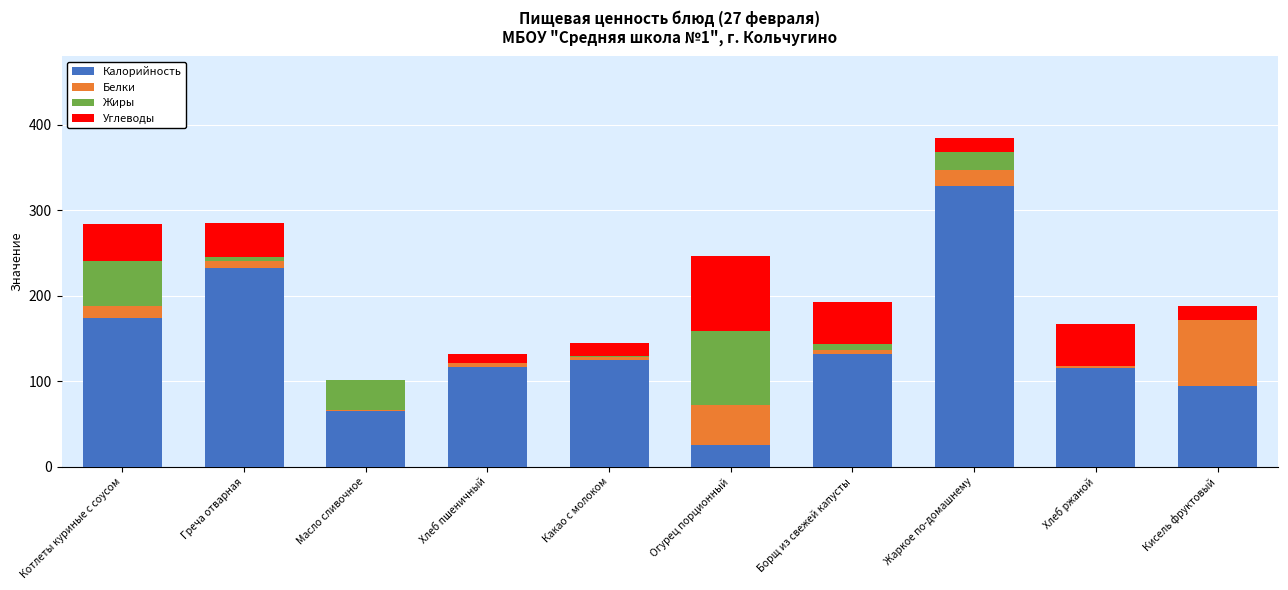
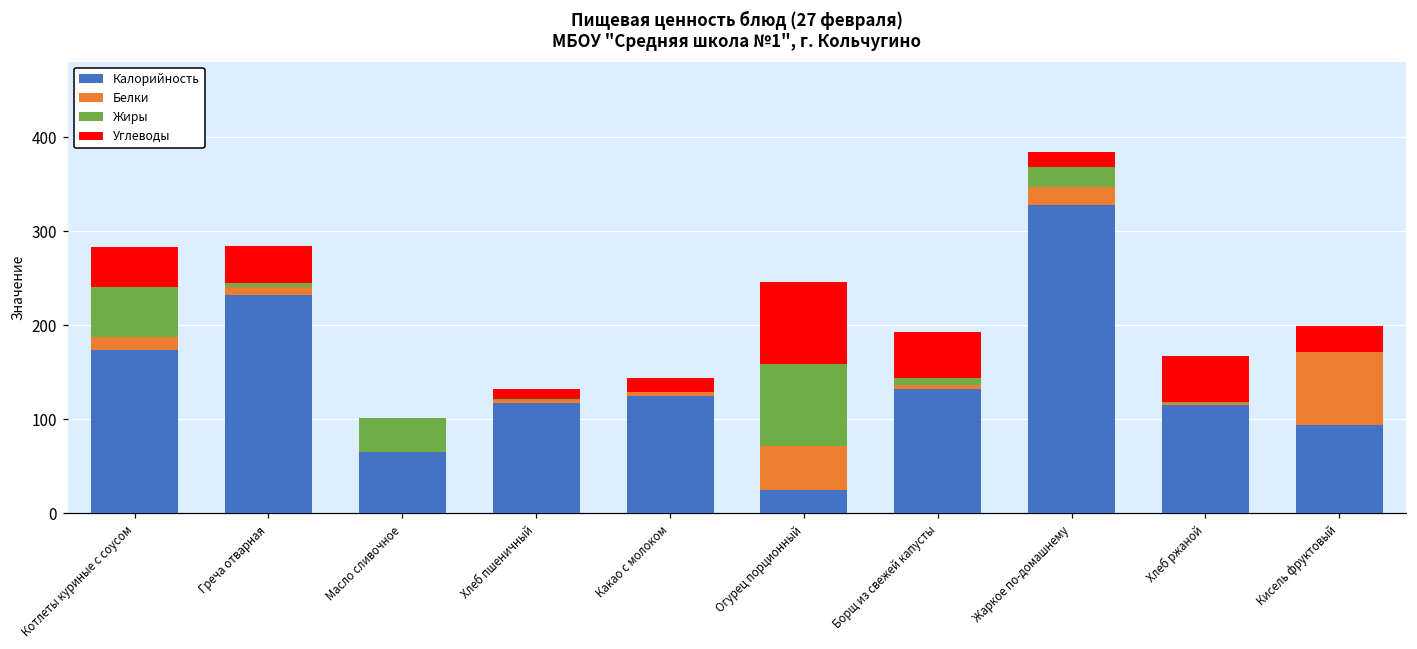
  {
    "Калорийность": {
      "Котлеты куриные с соусом": 170,
      "Греча отварная": 230,
      "Масло сливочное": 70,
      "Хлеб пшеничный": 120,
      "Какао с молоком": 130,
      "Огурец порционный": 30,
      "Борщ из свежей капусты": 130,
      "Жаркое по-домашнему": 330,
      "Хлеб ржаной": 110,
      "Кисель фруктовый": 90
    },
    "Белки": {
      "Котлеты куриные с соусом": 10,
      "Греча отварная": 10,
      "Хлеб пшеничный": 0,
      "Какао с молоком": 0,
      "Огурец порционный": 50,
      "Борщ из свежей капусты": 0,
      "Жаркое по-домашнему": 20,
      "Кисель фруктовый": 80
    },
    "Жиры": {
      "Котлеты куриные с соусом": 50,
      "Греча отварная": 0,
      "Масло сливочное": 40,
      "Огурец порционный": 90,
      "Борщ из свежей капусты": 10,
      "Жаркое по-домашнему": 20
    },
    "Углеводы": {
      "Котлеты куриные с соусом": 40,
      "Греча отварная": 40,
      "Хлеб пшеничный": 10,
      "Какао с молоком": 10,
      "Огурец порционный": 90,
      "Борщ из свежей капусты": 50,
      "Жаркое по-домашнему": 20,
      "Хлеб ржаной": 50,
-     "Кисель фруктовый": 20
+     "Кисель фруктовый": 30
    }
  }
